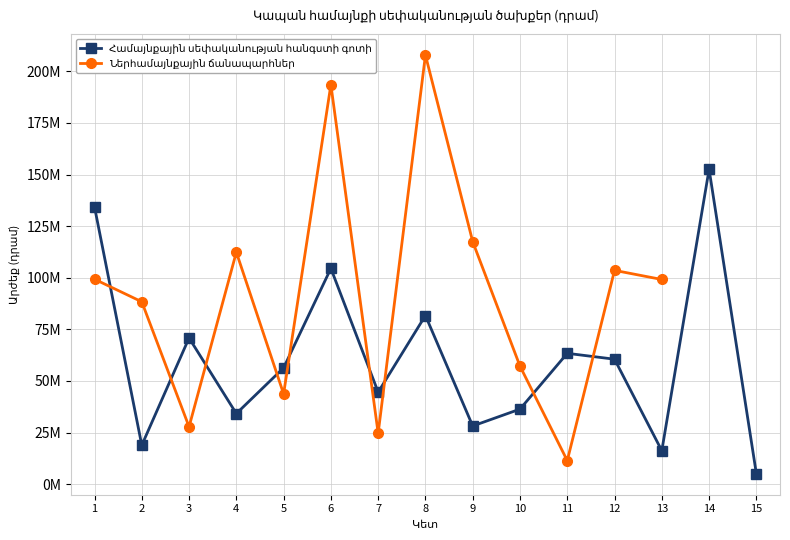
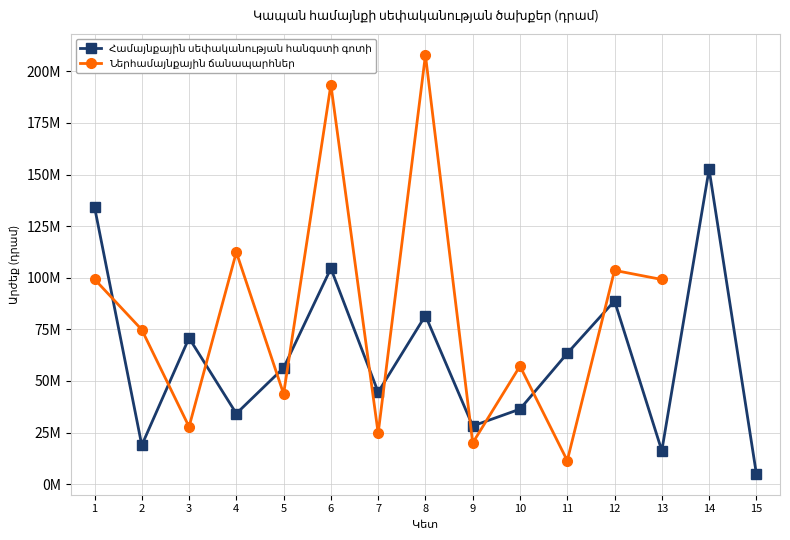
  {
    "Համայնքային սեփականության հանգստի գոտի": {
      "1": 134000000,
      "2": 19000000,
      "3": 71000000,
      "4": 34000000,
      "5": 56000000,
      "6": 105000000,
      "7": 45000000,
      "8": 82000000,
      "9": 28000000,
      "10": 36000000,
      "11": 63000000,
-     "12": 61000000,
+     "12": 89000000,
      "13": 16000000,
      "14": 153000000,
      "15": 5000000
    },
    "Ներհամայնքային ճանապարհներ": {
      "1": 99000000,
-     "2": 88000000,
+     "2": 75000000,
      "3": 28000000,
      "4": 112000000,
      "5": 44000000,
      "6": 194000000,
      "7": 25000000,
      "8": 208000000,
-     "9": 117000000,
+     "9": 20000000,
      "10": 57000000,
      "11": 11000000,
      "12": 104000000,
      "13": 99000000
    }
  }
